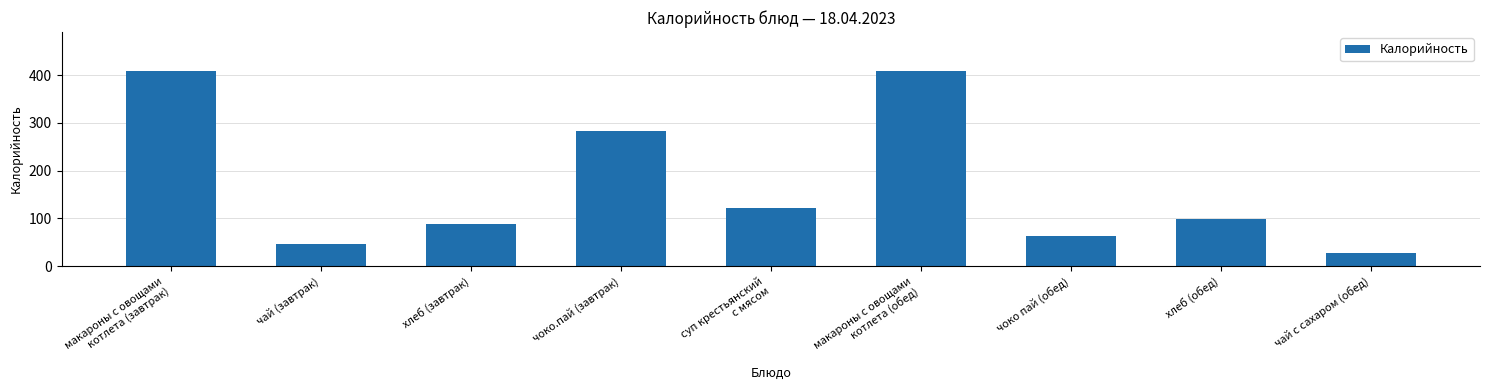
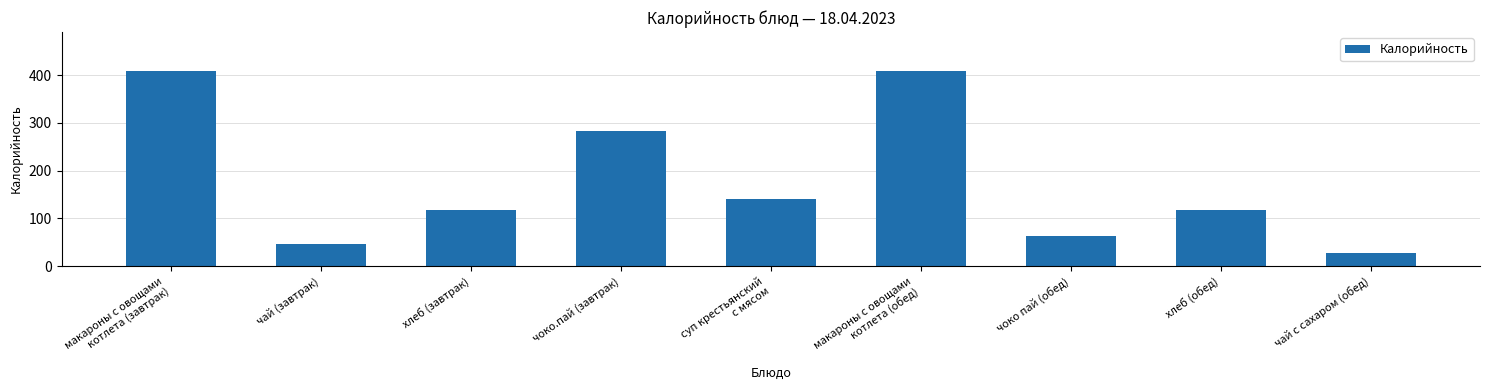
  {
    "макароны с овощами котлета (завтрак)": 410,
    "чай (завтрак)": 50,
-   "хлеб (завтрак)": 90,
+   "хлеб (завтрак)": 120,
    "чоко.пай (завтрак)": 280,
-   "суп крестьянский с мясом": 120,
+   "суп крестьянский с мясом": 140,
    "макароны с овощами котлета (обед)": 410,
    "чоко пай (обед)": 60,
-   "хлеб (обед)": 100,
+   "хлеб (обед)": 120,
    "чай с сахаром (обед)": 30
  }
